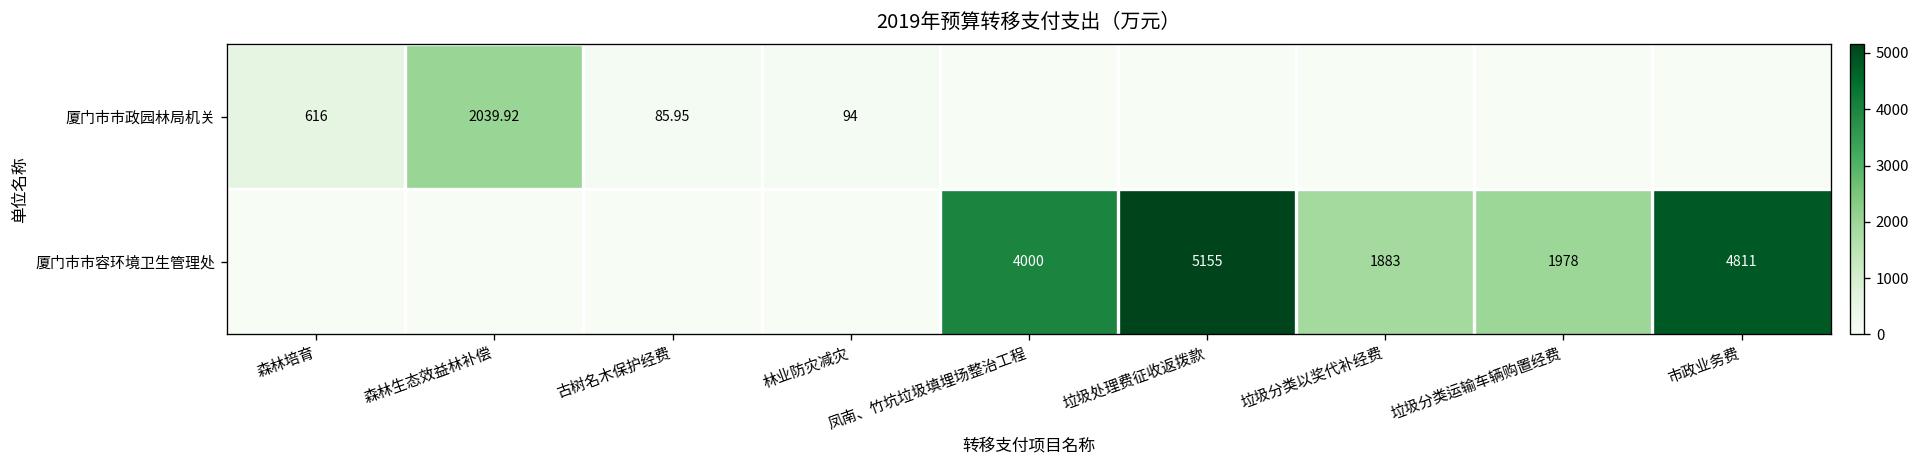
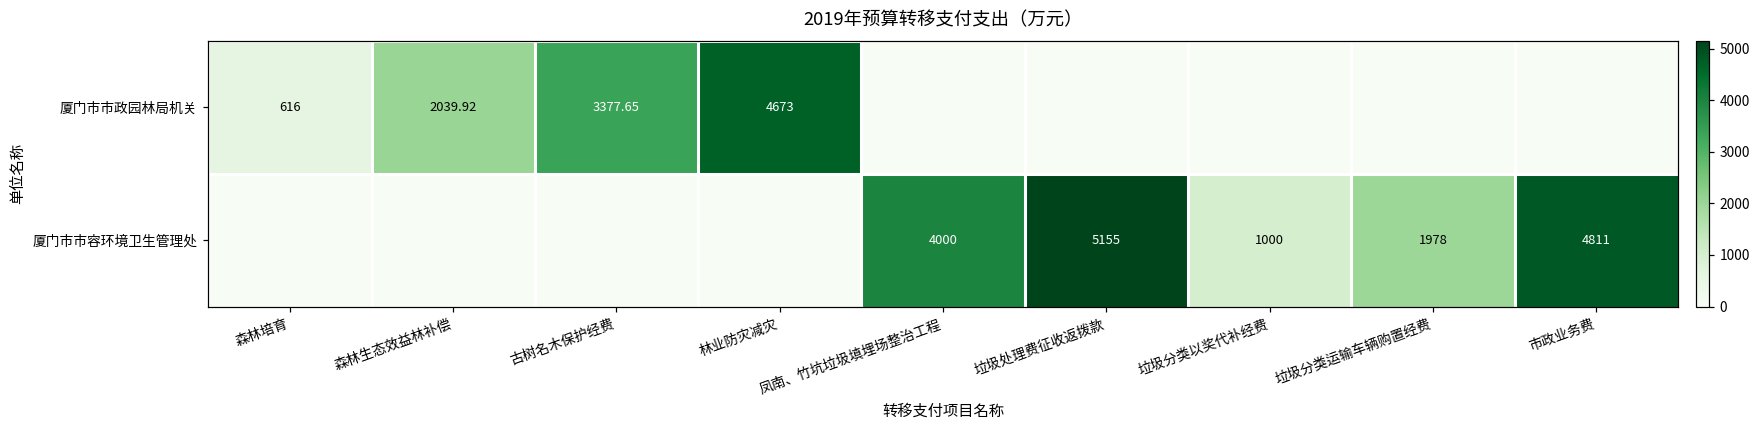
  {
    "厦门市市政园林局机关": {
      "森林培育": 616,
      "森林生态效益林补偿": 2039.92,
-     "古树名木保护经费": 85.95,
-     "林业防灾减灾": 94
+     "古树名木保护经费": 3377.65,
+     "林业防灾减灾": 4673
    },
    "厦门市市容环境卫生管理处": {
      "凤南、竹坑垃圾填埋场整治工程": 4000,
      "垃圾处理费征收返拨款": 5155,
-     "垃圾分类以奖代补经费": 1883,
+     "垃圾分类以奖代补经费": 1000,
      "垃圾分类运输车辆购置经费": 1978,
      "市政业务费": 4811
    }
  }
